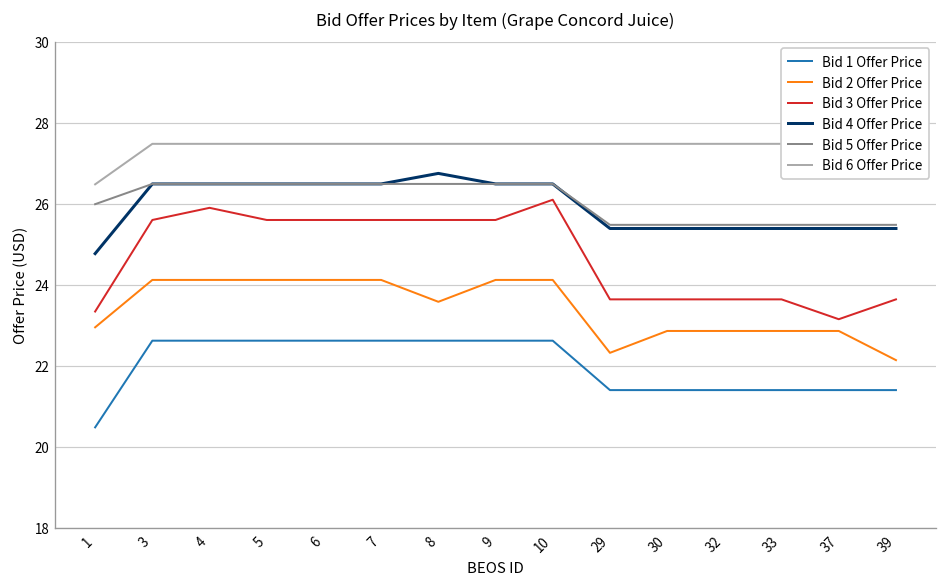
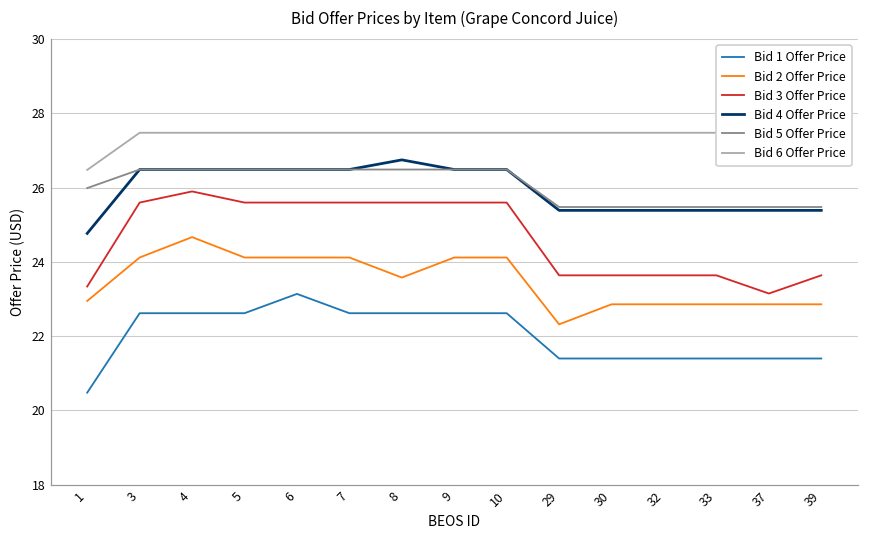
  {
    "Bid 1 Offer Price": {
      "1": 20.5,
      "3": 22.6,
      "4": 22.6,
      "5": 22.6,
-     "6": 22.6,
+     "6": 23.1,
      "7": 22.6,
      "8": 22.6,
      "9": 22.6,
      "10": 22.6,
      "29": 21.4,
      "30": 21.4,
      "32": 21.4,
      "33": 21.4,
      "37": 21.4,
      "39": 21.4
    },
    "Bid 2 Offer Price": {
      "1": 23.0,
      "3": 24.1,
-     "4": 24.1,
+     "4": 24.7,
      "5": 24.1,
      "6": 24.1,
      "7": 24.1,
      "8": 23.6,
      "9": 24.1,
      "10": 24.1,
      "29": 22.3,
      "30": 22.9,
      "32": 22.9,
      "33": 22.9,
      "37": 22.9,
-     "39": 22.1
+     "39": 22.9
    },
    "Bid 3 Offer Price": {
      "1": 23.3,
      "3": 25.6,
      "4": 25.9,
      "5": 25.6,
      "6": 25.6,
      "7": 25.6,
      "8": 25.6,
      "9": 25.6,
-     "10": 26.1,
+     "10": 25.6,
      "29": 23.6,
      "30": 23.6,
      "32": 23.6,
      "33": 23.6,
      "37": 23.2,
      "39": 23.6
    },
    "Bid 4 Offer Price": {
      "1": 24.8,
      "8": 26.8,
      "29": 25.4,
      "30": 25.4,
      "32": 25.4,
      "33": 25.4,
      "37": 25.4,
      "39": 25.4
    }
  }
